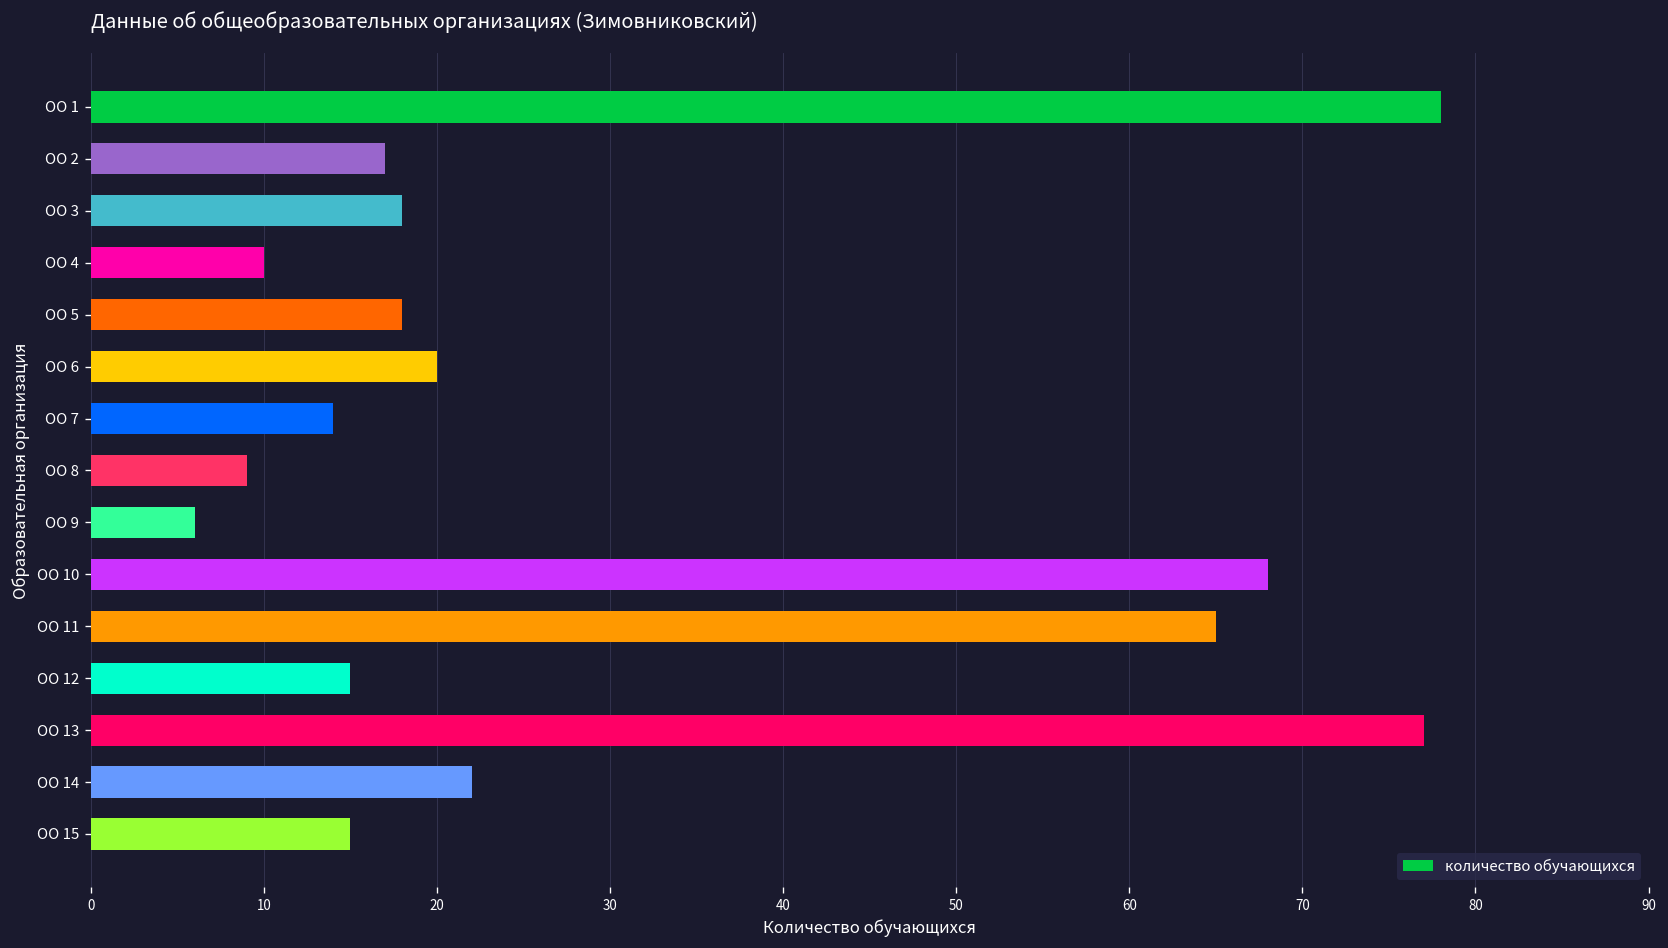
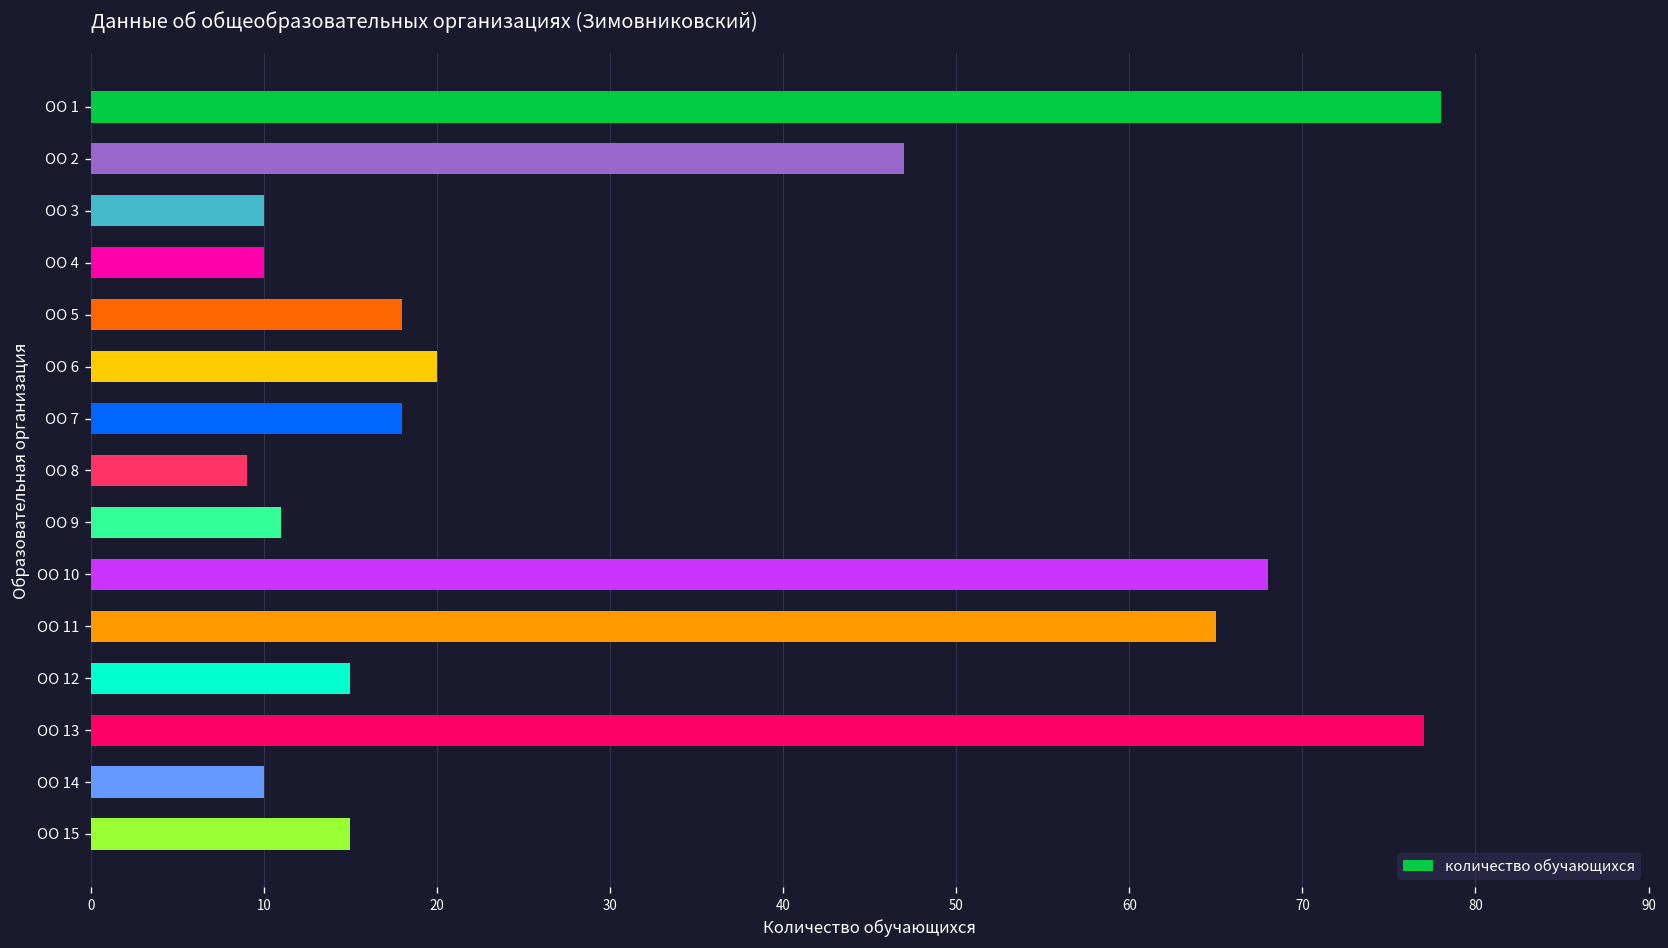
  {
    "ОО 1": 78,
-   "ОО 2": 17,
-   "ОО 3": 18,
+   "ОО 2": 47,
+   "ОО 3": 10,
    "ОО 4": 10,
    "ОО 5": 18,
    "ОО 6": 20,
-   "ОО 7": 14,
+   "ОО 7": 18,
    "ОО 8": 9,
-   "ОО 9": 6,
+   "ОО 9": 11,
    "ОО 10": 68,
    "ОО 11": 65,
    "ОО 12": 15,
    "ОО 13": 77,
-   "ОО 14": 22,
+   "ОО 14": 10,
    "ОО 15": 15
  }
